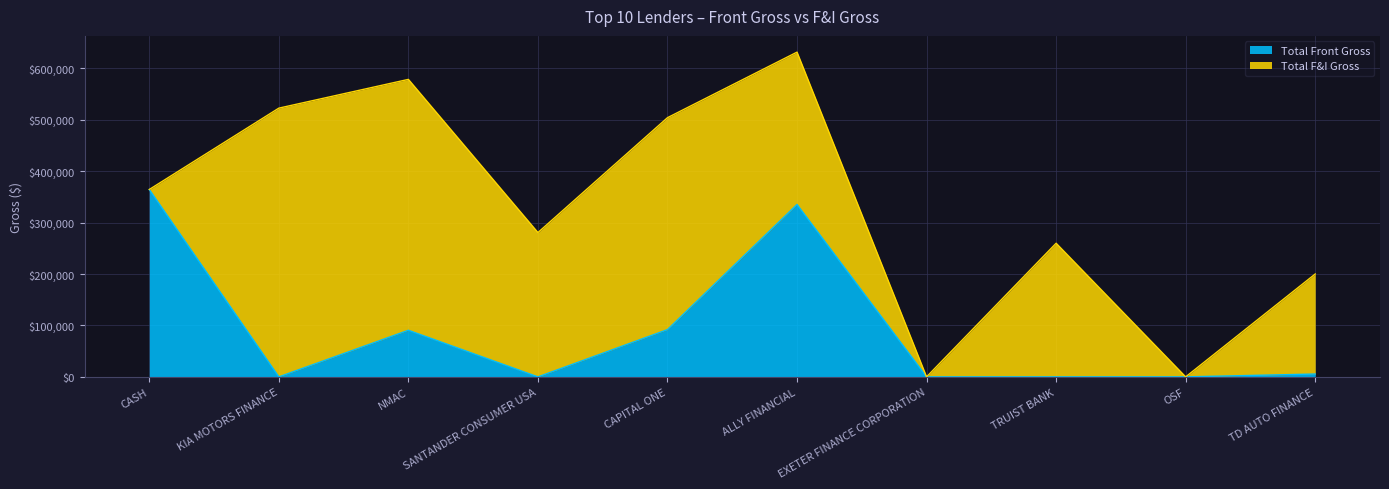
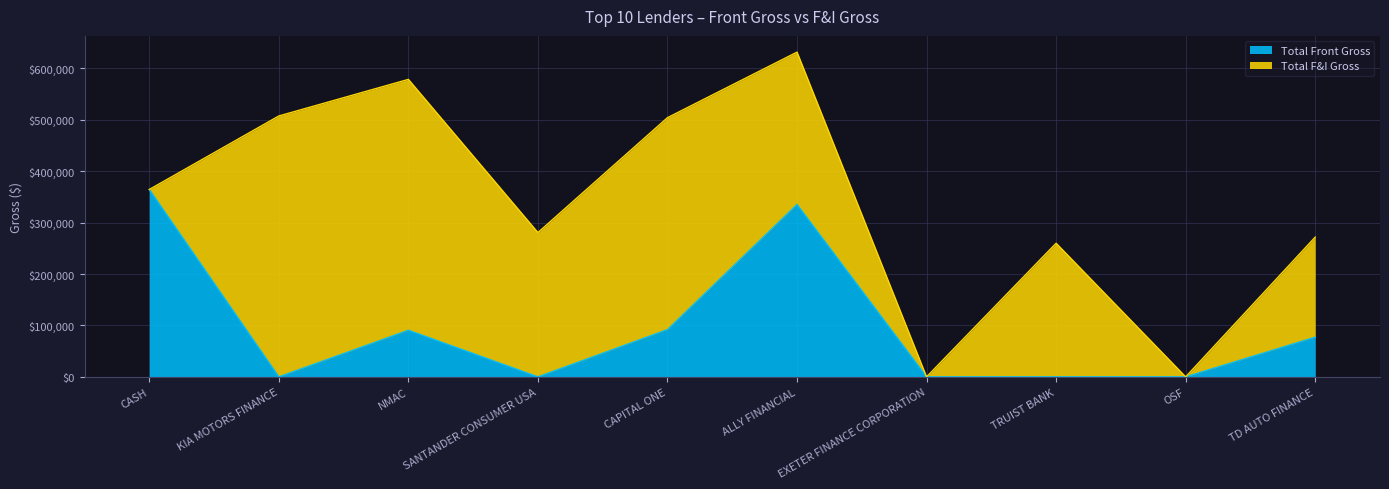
  {
    "Total Front Gross": {
      "KIA MOTORS FINANCE": "$0",
      "NMAC": "$90,000",
      "SANTANDER CONSUMER USA": "$0",
      "CAPITAL ONE": "$90,000",
      "ALLY FINANCIAL": "$340,000",
      "TRUIST BANK": "$0",
-     "TD AUTO FINANCE": "$10,000"
+     "TD AUTO FINANCE": "$80,000"
    },
    "Total F&I Gross": {
-     "KIA MOTORS FINANCE": "$520,000",
+     "KIA MOTORS FINANCE": "$510,000",
      "NMAC": "$490,000",
      "SANTANDER CONSUMER USA": "$280,000",
      "CAPITAL ONE": "$410,000",
      "ALLY FINANCIAL": "$300,000",
      "TRUIST BANK": "$260,000",
      "TD AUTO FINANCE": "$190,000"
    }
  }
